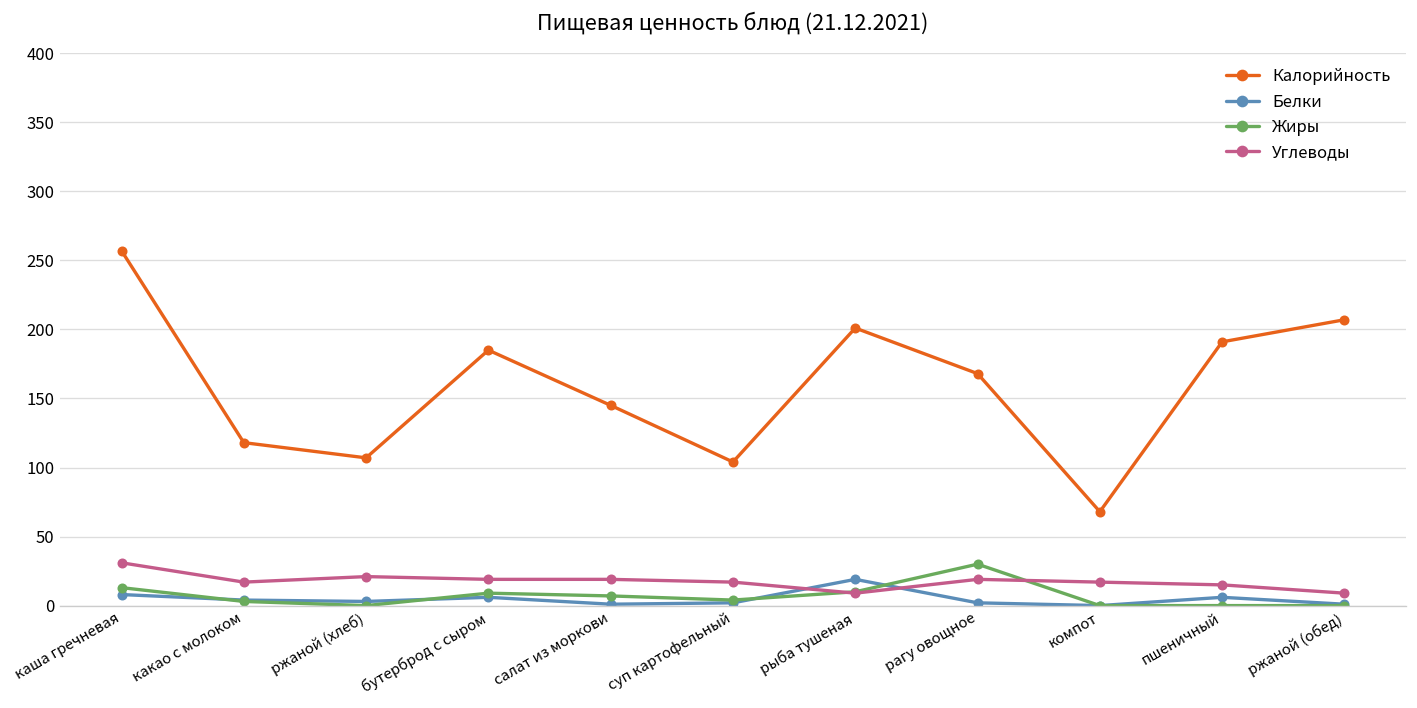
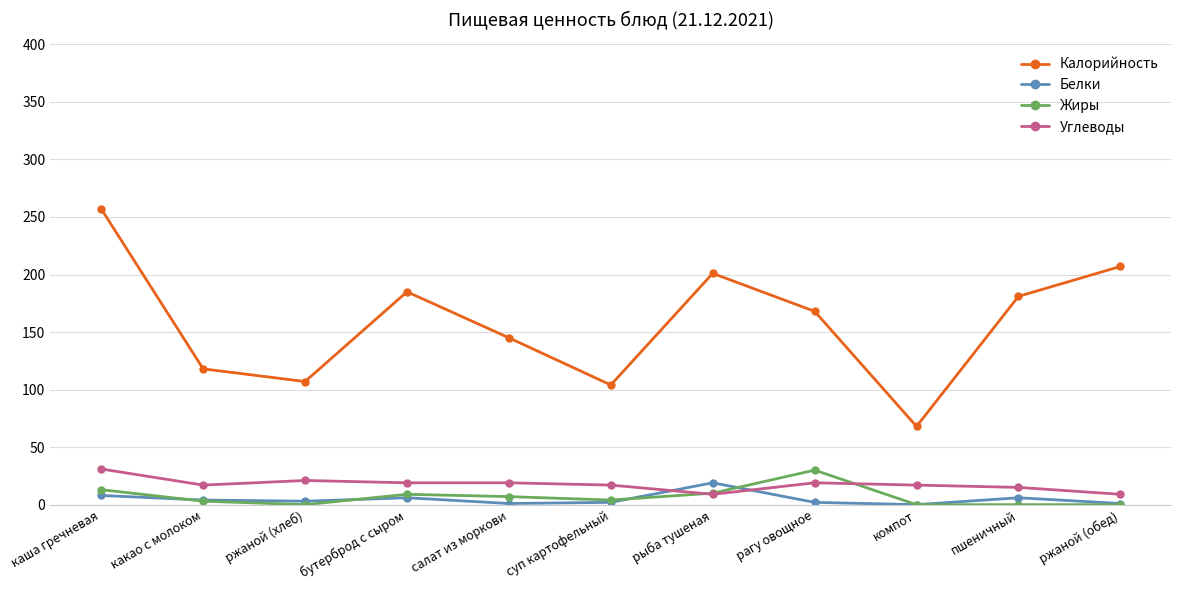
  {
    "Калорийность": {
      "каша гречневая": 257,
      "какао с молоком": 118,
      "ржаной (хлеб)": 107,
      "бутерброд с сыром": 185,
      "салат из моркови": 145,
      "суп картофельный": 104,
      "рыба тушеная": 201,
      "рагу овощное": 168,
      "компот": 68,
-     "пшеничный": 191,
+     "пшеничный": 181,
      "ржаной (обед)": 207
    },
    "Белки": {
      "каша гречневая": 8,
      "ржаной (хлеб)": 3,
      "бутерброд с сыром": 6,
      "салат из моркови": 1,
      "рыба тушеная": 19,
      "рагу овощное": 2,
      "пшеничный": 6
    },
    "Жиры": {
      "каша гречневая": 13,
      "ржаной (хлеб)": 0,
      "бутерброд с сыром": 9,
      "салат из моркови": 7,
      "рагу овощное": 30,
      "пшеничный": 0
    },
    "Углеводы": {
      "каша гречневая": 31,
      "какао с молоком": 17,
      "ржаной (хлеб)": 21,
      "бутерброд с сыром": 19,
      "салат из моркови": 19,
      "суп картофельный": 17,
      "рагу овощное": 19,
      "компот": 17,
      "пшеничный": 15,
      "ржаной (обед)": 9
    }
  }
